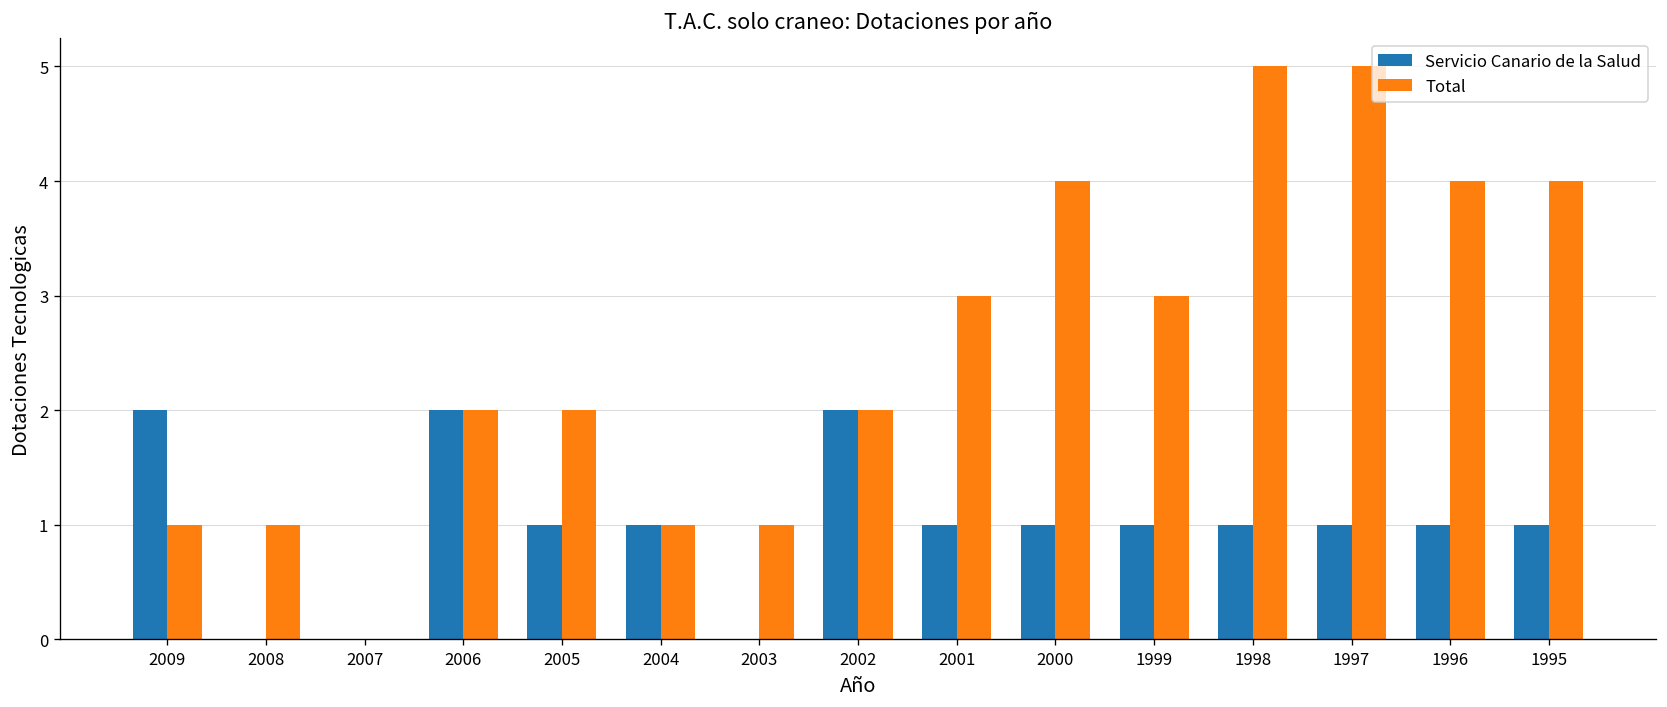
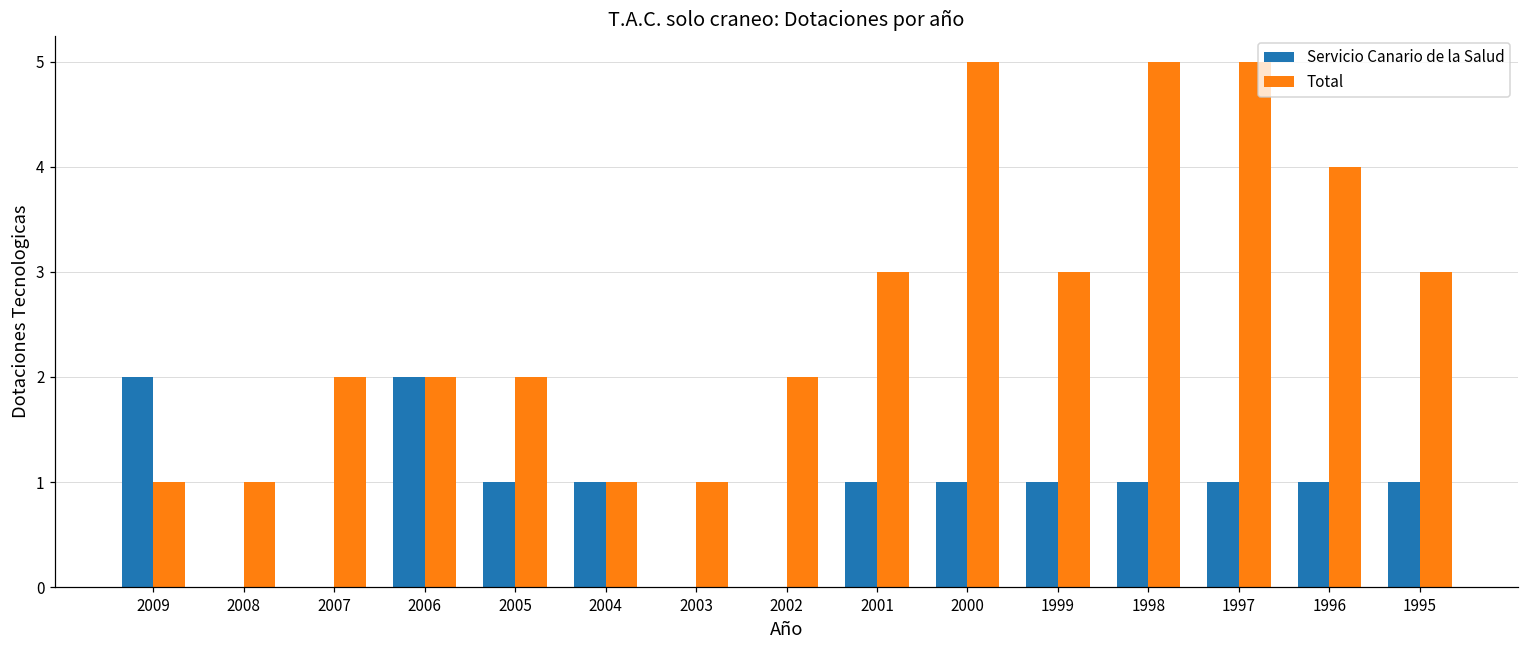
  {
    "Servicio Canario de la Salud": {
      "2009": 2,
      "2008": 0,
      "2007": 0,
      "2006": 2,
      "2005": 1,
      "2004": 1,
      "2003": 0,
-     "2002": 2,
+     "2002": 0,
      "2001": 1,
      "2000": 1,
      "1999": 1,
      "1998": 1,
      "1997": 1,
      "1996": 1,
      "1995": 1
    },
    "Total": {
      "2009": 1,
      "2008": 1,
-     "2007": 0,
+     "2007": 2,
      "2006": 2,
      "2005": 2,
      "2004": 1,
      "2003": 1,
      "2002": 2,
      "2001": 3,
-     "2000": 4,
+     "2000": 5,
      "1999": 3,
      "1998": 5,
      "1997": 5,
      "1996": 4,
-     "1995": 4
+     "1995": 3
    }
  }
